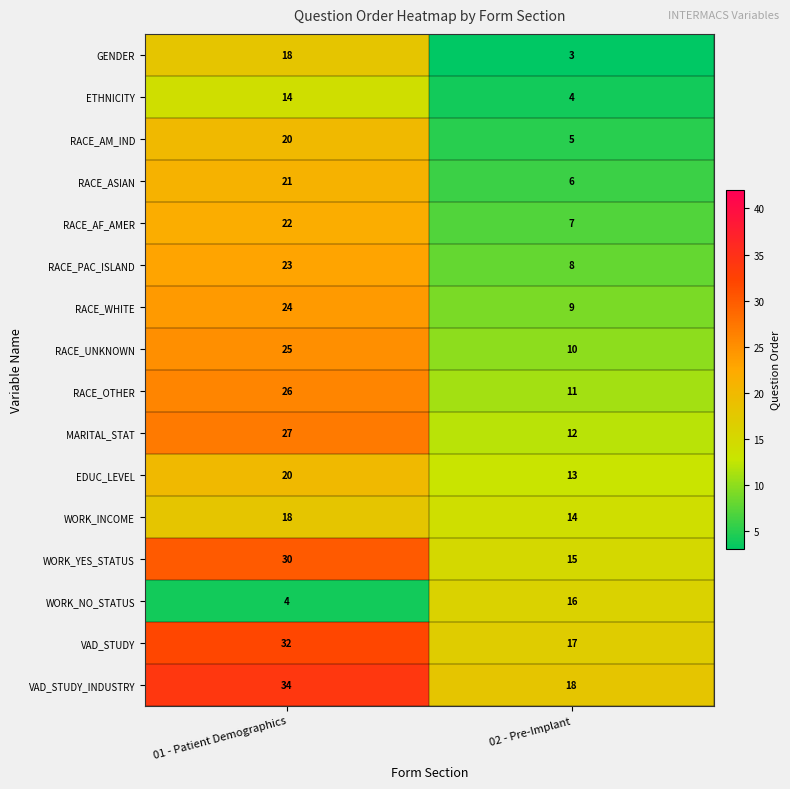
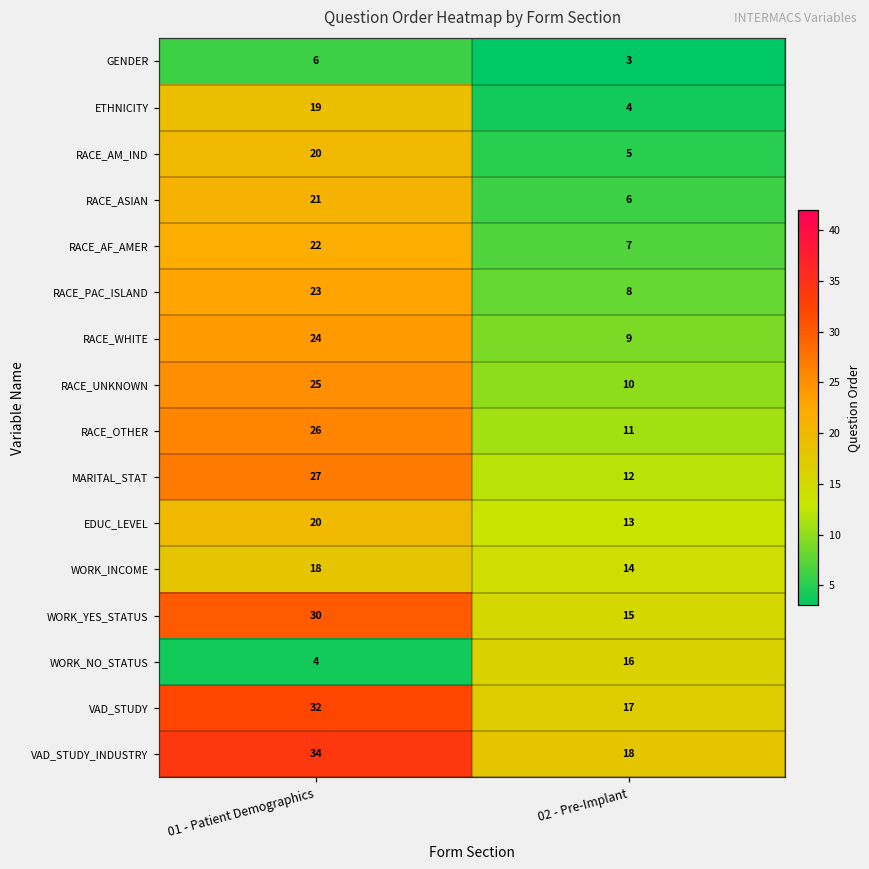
  {
    "GENDER": {
-     "01 - Patient Demographics": 18,
+     "01 - Patient Demographics": 6,
      "02 - Pre-Implant": 3
    },
    "ETHNICITY": {
-     "01 - Patient Demographics": 14,
+     "01 - Patient Demographics": 19,
      "02 - Pre-Implant": 4
    },
    "RACE_AM_IND": {
      "01 - Patient Demographics": 20,
      "02 - Pre-Implant": 5
    },
    "RACE_ASIAN": {
      "01 - Patient Demographics": 21,
      "02 - Pre-Implant": 6
    },
    "RACE_AF_AMER": {
      "01 - Patient Demographics": 22,
      "02 - Pre-Implant": 7
    },
    "RACE_PAC_ISLAND": {
      "01 - Patient Demographics": 23,
      "02 - Pre-Implant": 8
    },
    "RACE_WHITE": {
      "01 - Patient Demographics": 24,
      "02 - Pre-Implant": 9
    },
    "RACE_UNKNOWN": {
      "01 - Patient Demographics": 25,
      "02 - Pre-Implant": 10
    },
    "RACE_OTHER": {
      "01 - Patient Demographics": 26,
      "02 - Pre-Implant": 11
    },
    "MARITAL_STAT": {
      "01 - Patient Demographics": 27,
      "02 - Pre-Implant": 12
    },
    "EDUC_LEVEL": {
      "01 - Patient Demographics": 20,
      "02 - Pre-Implant": 13
    },
    "WORK_INCOME": {
      "01 - Patient Demographics": 18,
      "02 - Pre-Implant": 14
    },
    "WORK_YES_STATUS": {
      "01 - Patient Demographics": 30,
      "02 - Pre-Implant": 15
    },
    "WORK_NO_STATUS": {
      "01 - Patient Demographics": 4,
      "02 - Pre-Implant": 16
    },
    "VAD_STUDY": {
      "01 - Patient Demographics": 32,
      "02 - Pre-Implant": 17
    },
    "VAD_STUDY_INDUSTRY": {
      "01 - Patient Demographics": 34,
      "02 - Pre-Implant": 18
    }
  }
